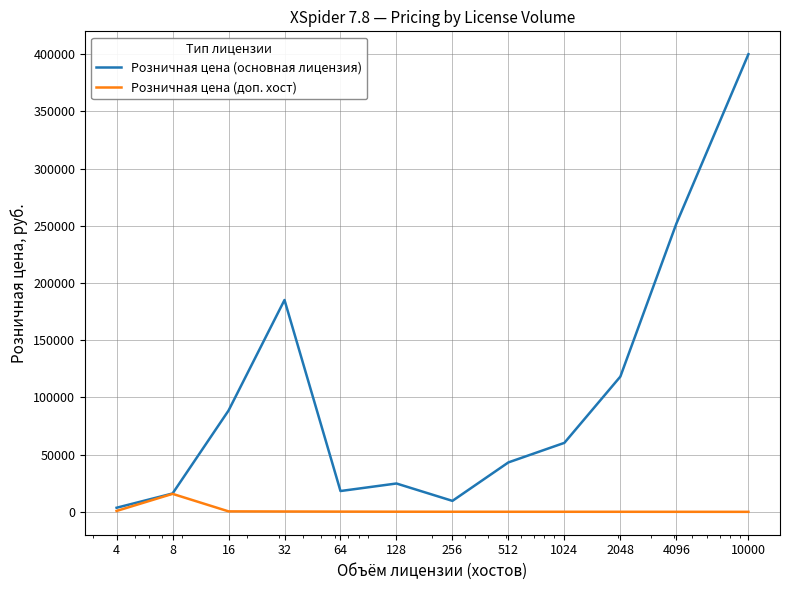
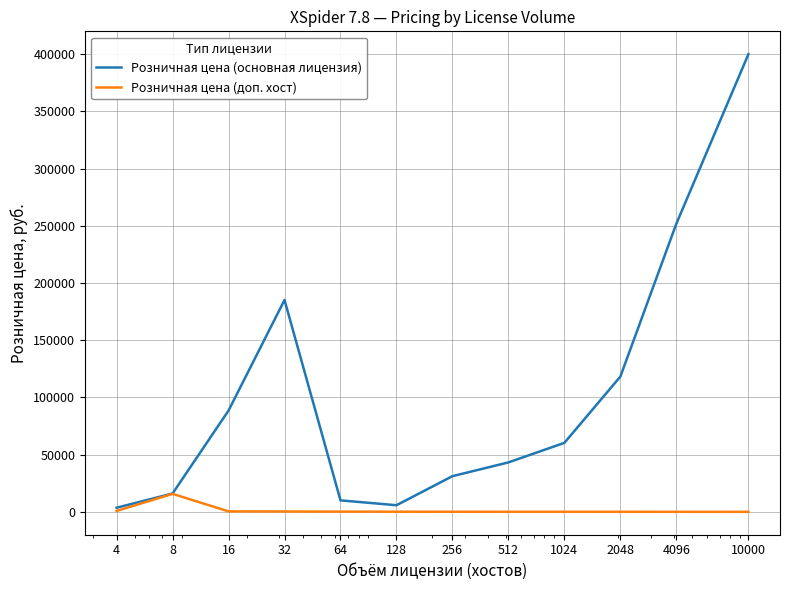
  {
    "Розничная цена (основная лицензия)": {
      "4": 4000,
      "16": 89000,
      "32": 185000,
-     "64": 18000,
-     "128": 25000,
-     "256": 10000,
+     "64": 10000,
+     "128": 6000,
+     "256": 31000,
      "512": 43000,
      "1024": 60000,
      "2048": 118000,
      "4096": 252000,
      "10000": 400000
    },
    "Розничная цена (доп. хост)": {
      "4": 1000,
      "16": 0,
      "32": 0,
      "64": 0,
      "128": 0,
      "256": 0,
      "512": 0,
      "1024": 0,
      "2048": 0,
      "4096": 0,
      "10000": 0
    }
  }
